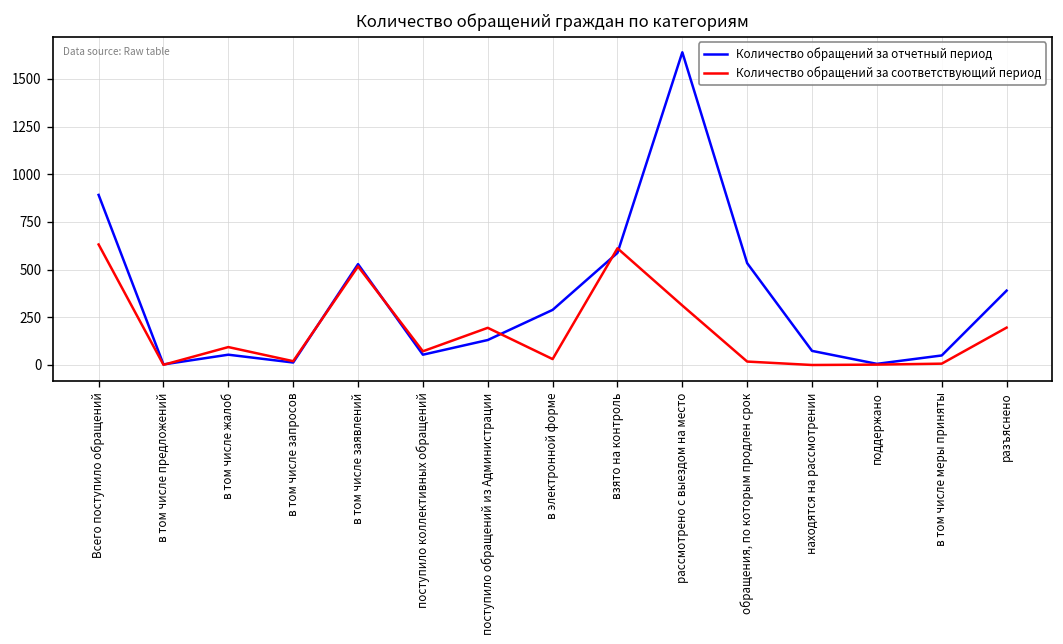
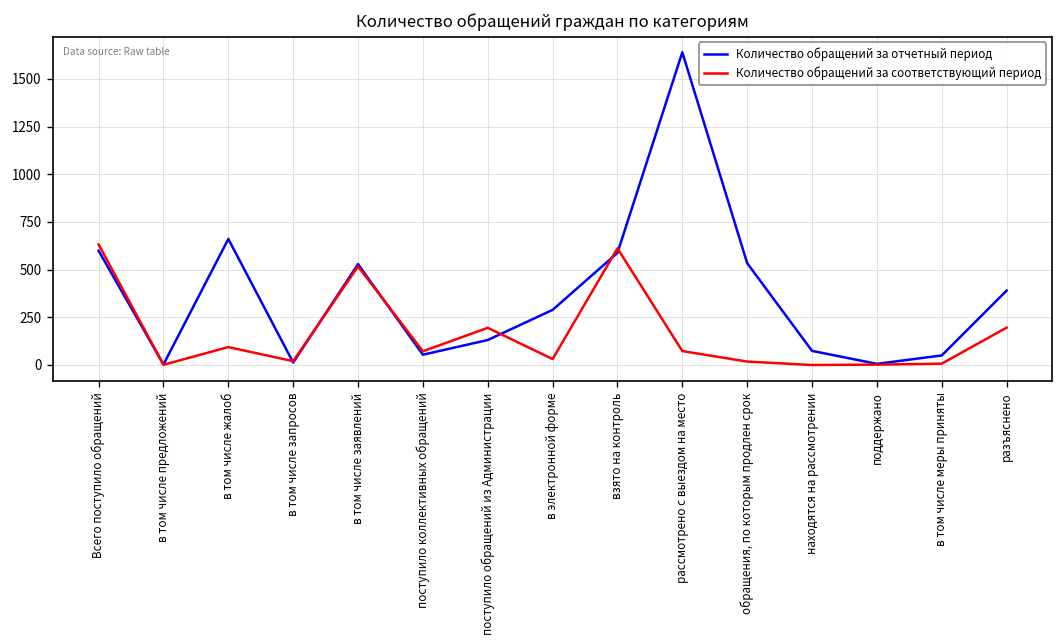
  {
    "Количество обращений за отчетный период": {
-     "Всего поступило обращений": 890,
-     "в том числе жалоб": 50,
+     "Всего поступило обращений": 600,
+     "в том числе жалоб": 660,
      "поступило коллективных обращений": 50,
      "поступило обращений из Администрации": 130,
      "в электронной форме": 290,
      "взято на контроль": 590,
      "рассмотрено с выездом на место": 1640,
      "обращения, по которым продлен срок": 530,
      "находятся на рассмотрении": 70,
      "в том числе меры приняты": 50,
      "разъяснено": 390
    },
    "Количество обращений за соответствующий период": {
      "Всего поступило обращений": 630,
      "в том числе жалоб": 90,
      "поступило коллективных обращений": 70,
      "поступило обращений из Администрации": 200,
      "в электронной форме": 30,
      "взято на контроль": 610,
-     "рассмотрено с выездом на место": 310,
+     "рассмотрено с выездом на место": 70,
      "обращения, по которым продлен срок": 20,
      "находятся на рассмотрении": 0,
      "в том числе меры приняты": 10,
      "разъяснено": 200
    }
  }
